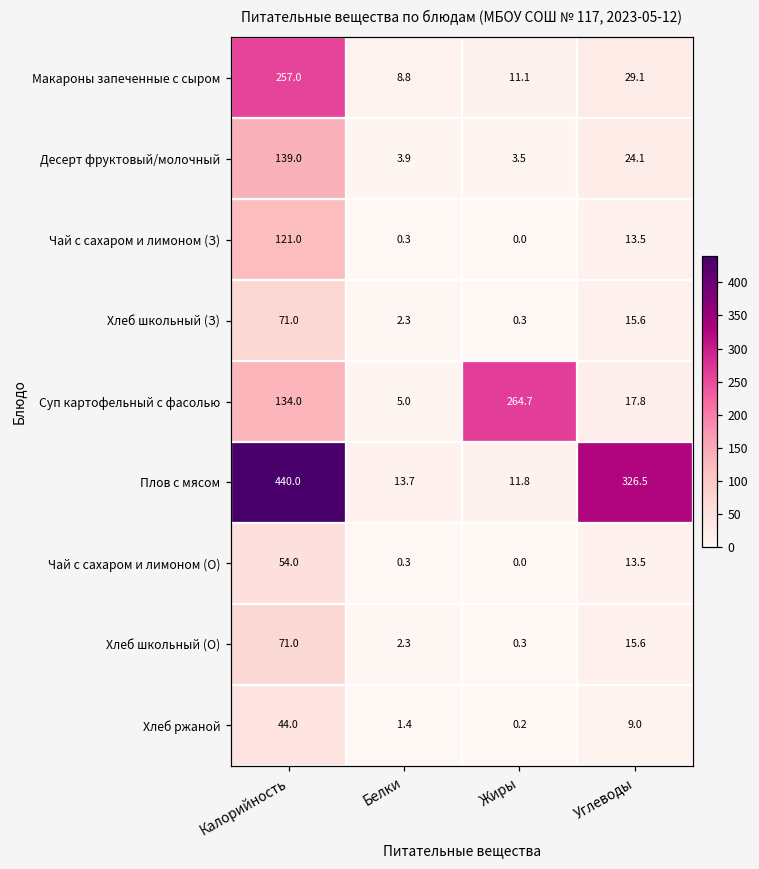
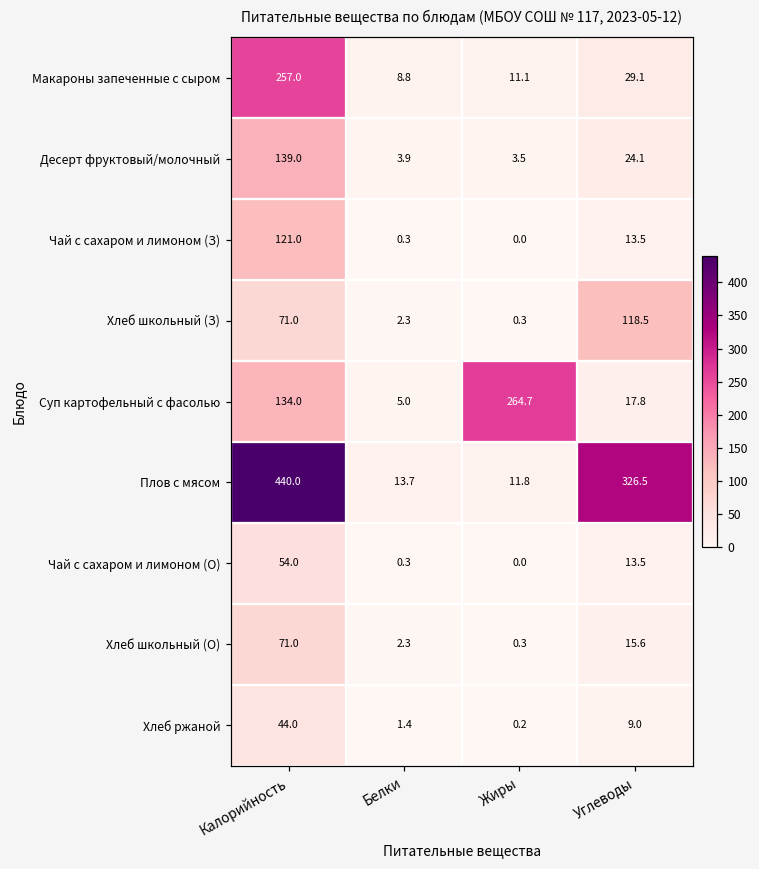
  {
    "Макароны запеченные с сыром": {
      "Калорийность": 257.0,
      "Белки": 8.8,
      "Жиры": 11.1,
      "Углеводы": 29.1
    },
    "Десерт фруктовый/молочный": {
      "Калорийность": 139.0,
      "Белки": 3.9,
      "Жиры": 3.5,
      "Углеводы": 24.1
    },
    "Чай с сахаром и лимоном (З)": {
      "Калорийность": 121.0,
      "Белки": 0.3,
      "Жиры": 0.0,
      "Углеводы": 13.5
    },
    "Хлеб школьный (З)": {
      "Калорийность": 71.0,
      "Белки": 2.3,
      "Жиры": 0.3,
-     "Углеводы": 15.6
+     "Углеводы": 118.5
    },
    "Суп картофельный с фасолью": {
      "Калорийность": 134.0,
      "Белки": 5.0,
      "Жиры": 264.7,
      "Углеводы": 17.8
    },
    "Плов с мясом": {
      "Калорийность": 440.0,
      "Белки": 13.7,
      "Жиры": 11.8,
      "Углеводы": 326.5
    },
    "Чай с сахаром и лимоном (О)": {
      "Калорийность": 54.0,
      "Белки": 0.3,
      "Жиры": 0.0,
      "Углеводы": 13.5
    },
    "Хлеб школьный (О)": {
      "Калорийность": 71.0,
      "Белки": 2.3,
      "Жиры": 0.3,
      "Углеводы": 15.6
    },
    "Хлеб ржаной": {
      "Калорийность": 44.0,
      "Белки": 1.4,
      "Жиры": 0.2,
      "Углеводы": 9.0
    }
  }
